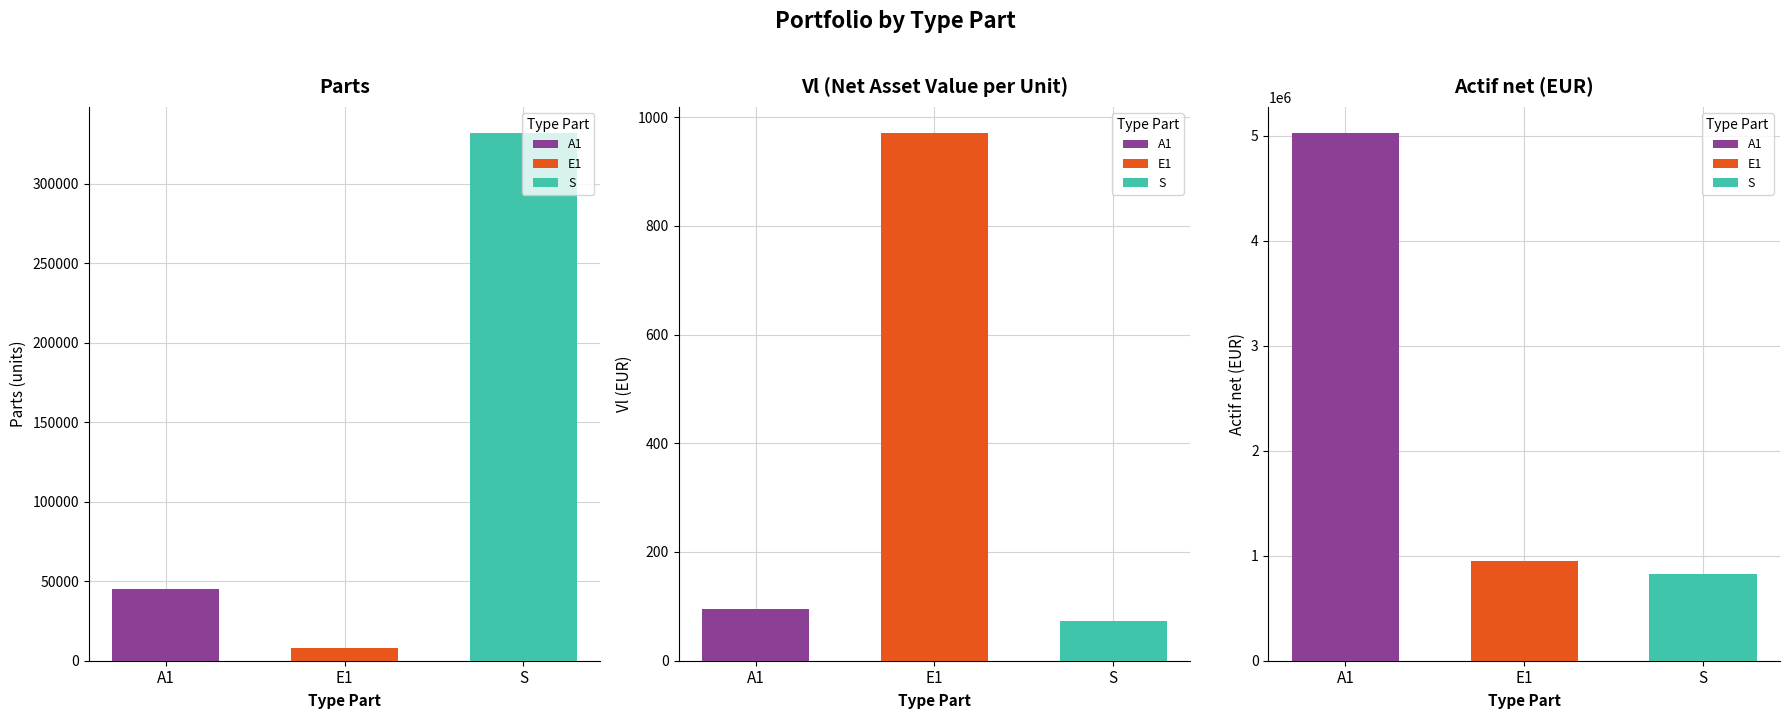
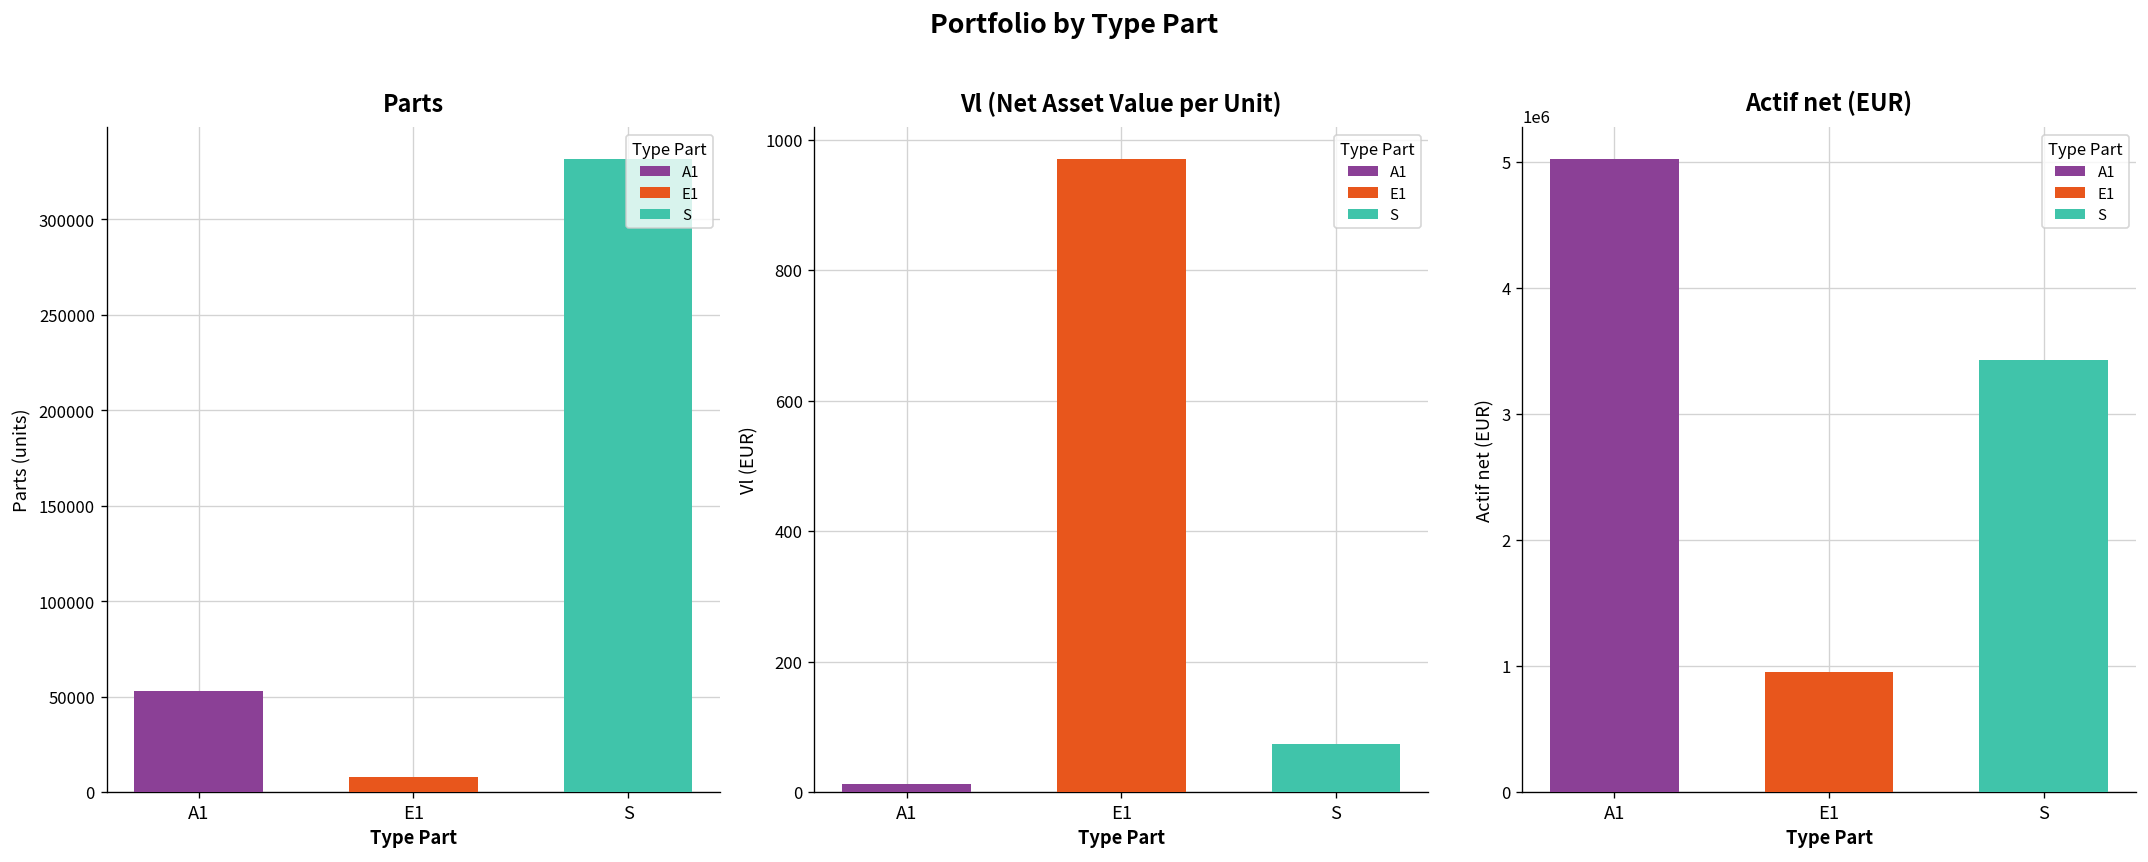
  {
    "Parts": {
-     "A1": 45000,
+     "A1": 53000,
      "E1": 8000
    },
    "Vl (Net Asset Value per Unit)": {
-     "A1": 90,
+     "A1": 10,
      "E1": 970,
      "S": 70
    },
    "Actif net (EUR)": {
      "A1": 5020000,
      "E1": 950000,
-     "S": 830000
+     "S": 3430000
    }
  }
